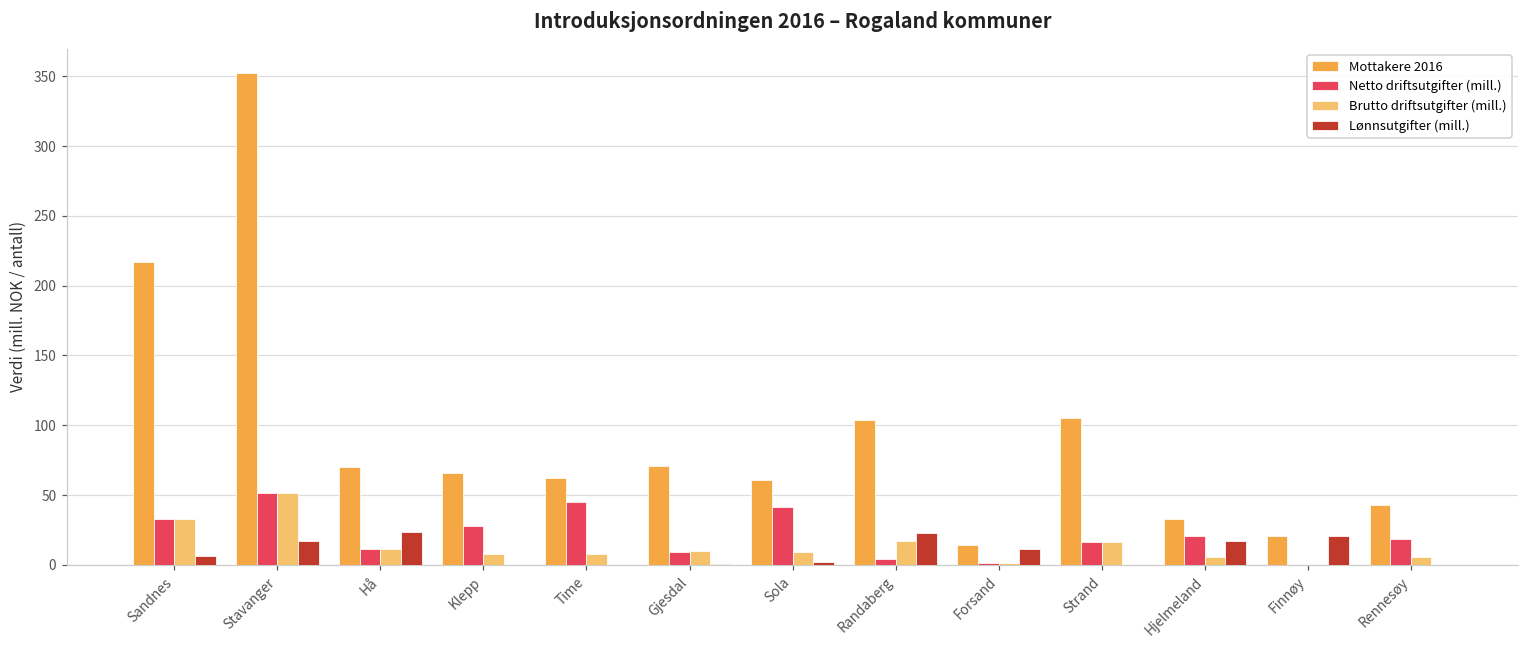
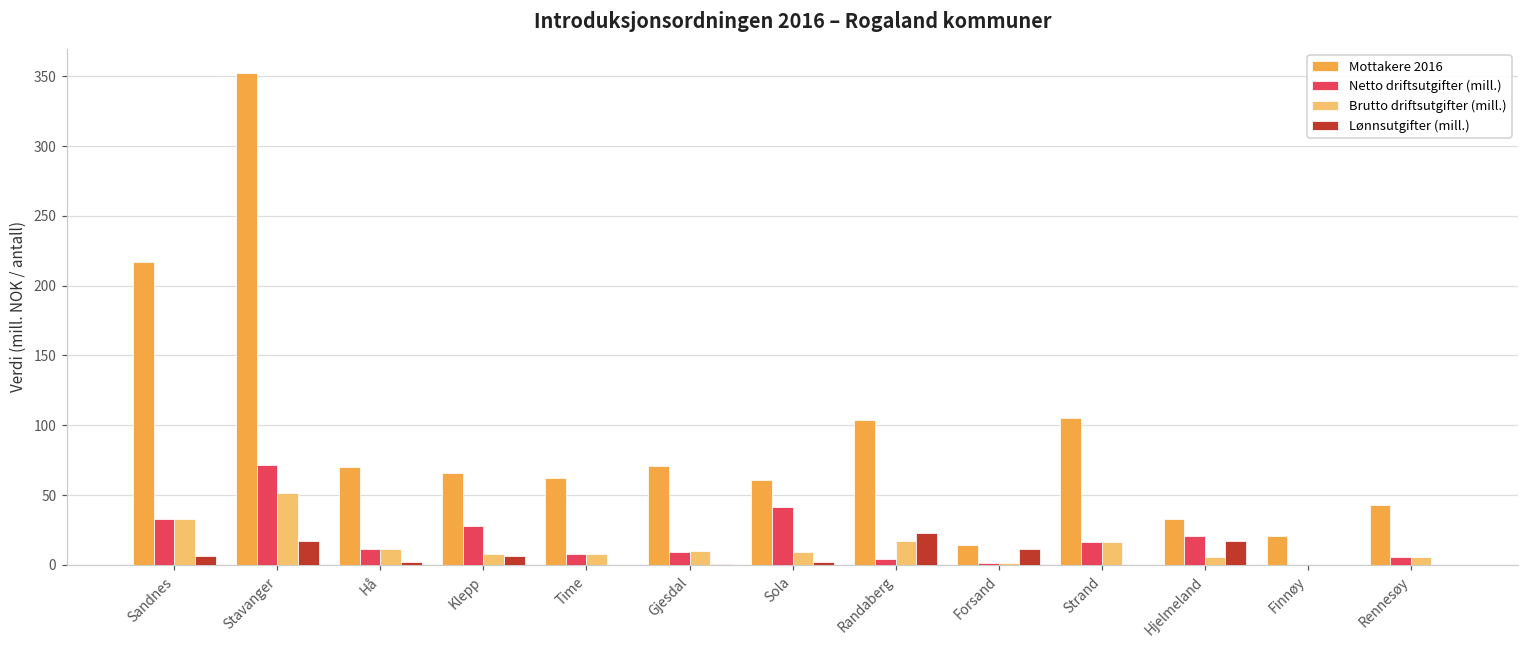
  {
    "Netto driftsutgifter (mill.)": {
      "Sandnes": 33,
-     "Stavanger": 51,
+     "Stavanger": 72,
      "Hå": 12,
      "Klepp": 28,
-     "Time": 45,
+     "Time": 8,
      "Gjesdal": 9,
      "Sola": 42,
      "Randaberg": 4,
      "Strand": 17,
      "Hjelmeland": 20,
      "Finnøy": 0,
-     "Rennesøy": 19
+     "Rennesøy": 6
    },
    "Lønnsutgifter (mill.)": {
      "Sandnes": 6,
      "Stavanger": 17,
-     "Hå": 23,
-     "Klepp": 0,
+     "Hå": 2,
+     "Klepp": 7,
      "Time": 0,
      "Randaberg": 23,
      "Forsand": 11,
      "Hjelmeland": 17,
-     "Finnøy": 21
+     "Finnøy": 0
    }
  }
